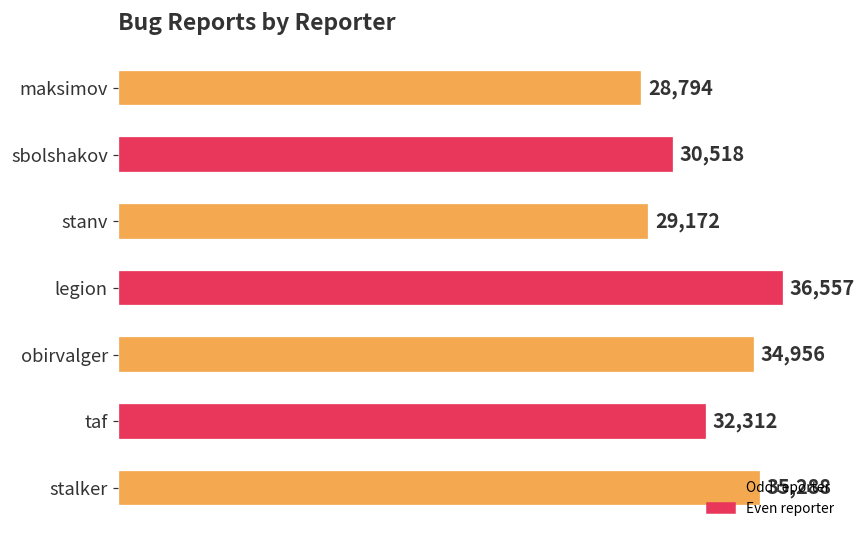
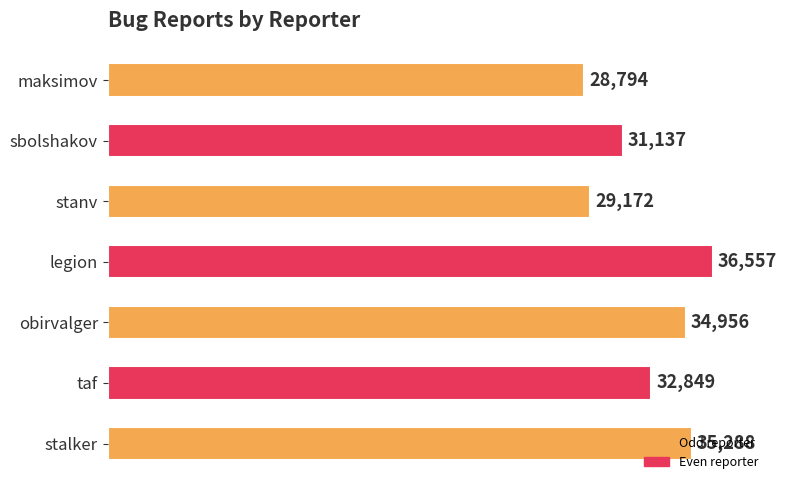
  {
    "maksimov": "28,794",
-   "sbolshakov": "30,518",
+   "sbolshakov": "31,137",
    "stanv": "29,172",
    "legion": "36,557",
    "obirvalger": "34,956",
-   "taf": "32,312",
+   "taf": "32,849",
    "stalker": "35,288"
  }
